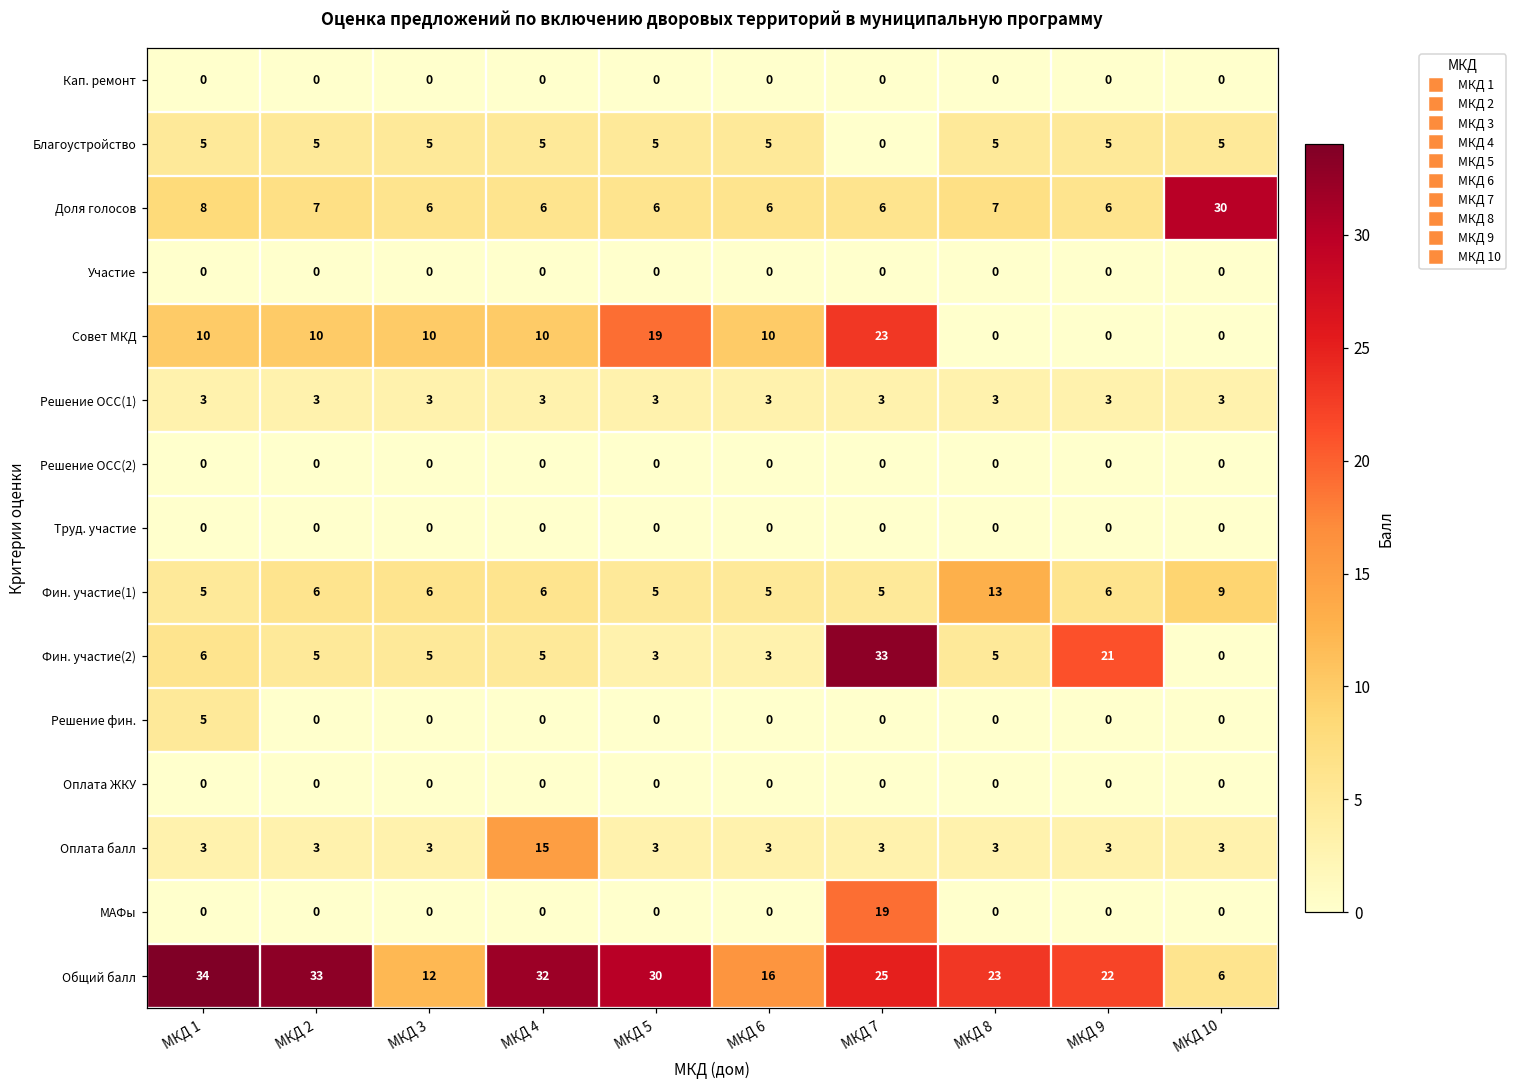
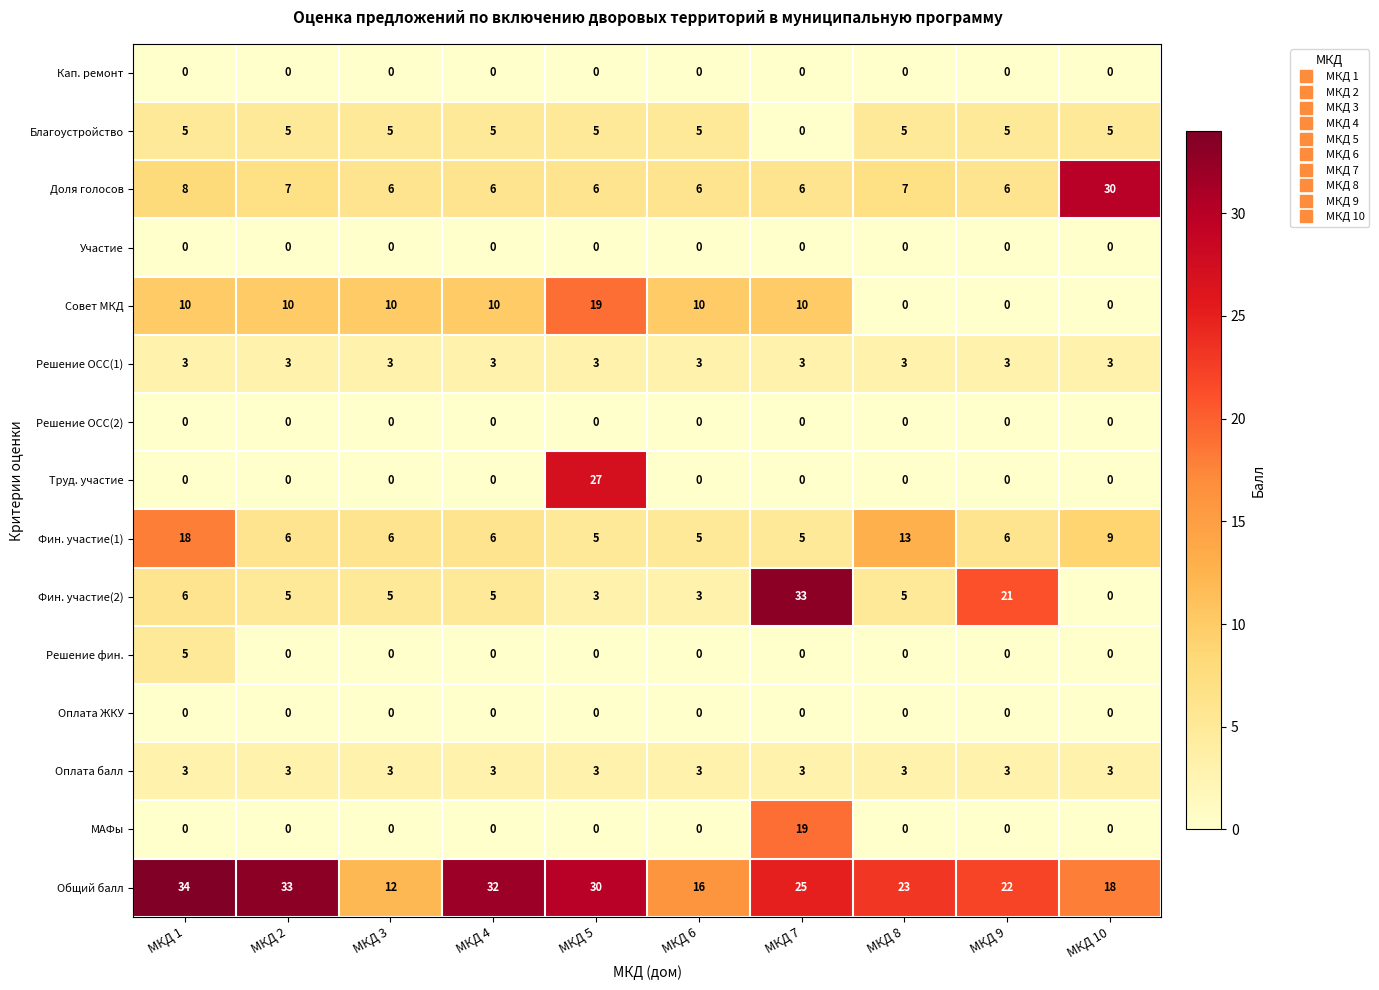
  {
    "Кап. ремонт": {
      "МКД 1": 0,
      "МКД 2": 0,
      "МКД 3": 0,
      "МКД 4": 0,
      "МКД 5": 0,
      "МКД 6": 0,
      "МКД 7": 0,
      "МКД 8": 0,
      "МКД 9": 0,
      "МКД 10": 0
    },
    "Благоустройство": {
      "МКД 1": 5,
      "МКД 2": 5,
      "МКД 3": 5,
      "МКД 4": 5,
      "МКД 5": 5,
      "МКД 6": 5,
      "МКД 7": 0,
      "МКД 8": 5,
      "МКД 9": 5,
      "МКД 10": 5
    },
    "Доля голосов": {
      "МКД 1": 8,
      "МКД 2": 7,
      "МКД 3": 6,
      "МКД 4": 6,
      "МКД 5": 6,
      "МКД 6": 6,
      "МКД 7": 6,
      "МКД 8": 7,
      "МКД 9": 6,
      "МКД 10": 30
    },
    "Участие": {
      "МКД 1": 0,
      "МКД 2": 0,
      "МКД 3": 0,
      "МКД 4": 0,
      "МКД 5": 0,
      "МКД 6": 0,
      "МКД 7": 0,
      "МКД 8": 0,
      "МКД 9": 0,
      "МКД 10": 0
    },
    "Совет МКД": {
      "МКД 1": 10,
      "МКД 2": 10,
      "МКД 3": 10,
      "МКД 4": 10,
      "МКД 5": 19,
      "МКД 6": 10,
-     "МКД 7": 23,
+     "МКД 7": 10,
      "МКД 8": 0,
      "МКД 9": 0,
      "МКД 10": 0
    },
    "Решение ОСС(1)": {
      "МКД 1": 3,
      "МКД 2": 3,
      "МКД 3": 3,
      "МКД 4": 3,
      "МКД 5": 3,
      "МКД 6": 3,
      "МКД 7": 3,
      "МКД 8": 3,
      "МКД 9": 3,
      "МКД 10": 3
    },
    "Решение ОСС(2)": {
      "МКД 1": 0,
      "МКД 2": 0,
      "МКД 3": 0,
      "МКД 4": 0,
      "МКД 5": 0,
      "МКД 6": 0,
      "МКД 7": 0,
      "МКД 8": 0,
      "МКД 9": 0,
      "МКД 10": 0
    },
    "Труд. участие": {
      "МКД 1": 0,
      "МКД 2": 0,
      "МКД 3": 0,
      "МКД 4": 0,
-     "МКД 5": 0,
+     "МКД 5": 27,
      "МКД 6": 0,
      "МКД 7": 0,
      "МКД 8": 0,
      "МКД 9": 0,
      "МКД 10": 0
    },
    "Фин. участие(1)": {
-     "МКД 1": 5,
+     "МКД 1": 18,
      "МКД 2": 6,
      "МКД 3": 6,
      "МКД 4": 6,
      "МКД 5": 5,
      "МКД 6": 5,
      "МКД 7": 5,
      "МКД 8": 13,
      "МКД 9": 6,
      "МКД 10": 9
    },
    "Фин. участие(2)": {
      "МКД 1": 6,
      "МКД 2": 5,
      "МКД 3": 5,
      "МКД 4": 5,
      "МКД 5": 3,
      "МКД 6": 3,
      "МКД 7": 33,
      "МКД 8": 5,
      "МКД 9": 21,
      "МКД 10": 0
    },
    "Решение фин.": {
      "МКД 1": 5,
      "МКД 2": 0,
      "МКД 3": 0,
      "МКД 4": 0,
      "МКД 5": 0,
      "МКД 6": 0,
      "МКД 7": 0,
      "МКД 8": 0,
      "МКД 9": 0,
      "МКД 10": 0
    },
    "Оплата ЖКУ": {
      "МКД 1": 0,
      "МКД 2": 0,
      "МКД 3": 0,
      "МКД 4": 0,
      "МКД 5": 0,
      "МКД 6": 0,
      "МКД 7": 0,
      "МКД 8": 0,
      "МКД 9": 0,
      "МКД 10": 0
    },
    "Оплата балл": {
      "МКД 1": 3,
      "МКД 2": 3,
      "МКД 3": 3,
-     "МКД 4": 15,
+     "МКД 4": 3,
      "МКД 5": 3,
      "МКД 6": 3,
      "МКД 7": 3,
      "МКД 8": 3,
      "МКД 9": 3,
      "МКД 10": 3
    },
    "МАФы": {
      "МКД 1": 0,
      "МКД 2": 0,
      "МКД 3": 0,
      "МКД 4": 0,
      "МКД 5": 0,
      "МКД 6": 0,
      "МКД 7": 19,
      "МКД 8": 0,
      "МКД 9": 0,
      "МКД 10": 0
    },
    "Общий балл": {
      "МКД 1": 34,
      "МКД 2": 33,
      "МКД 3": 12,
      "МКД 4": 32,
      "МКД 5": 30,
      "МКД 6": 16,
      "МКД 7": 25,
      "МКД 8": 23,
      "МКД 9": 22,
-     "МКД 10": 6
+     "МКД 10": 18
    }
  }
